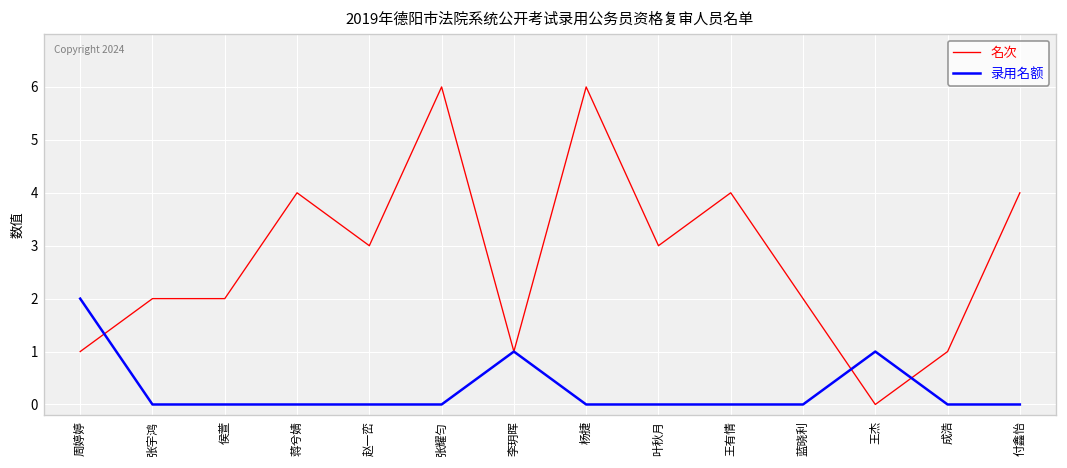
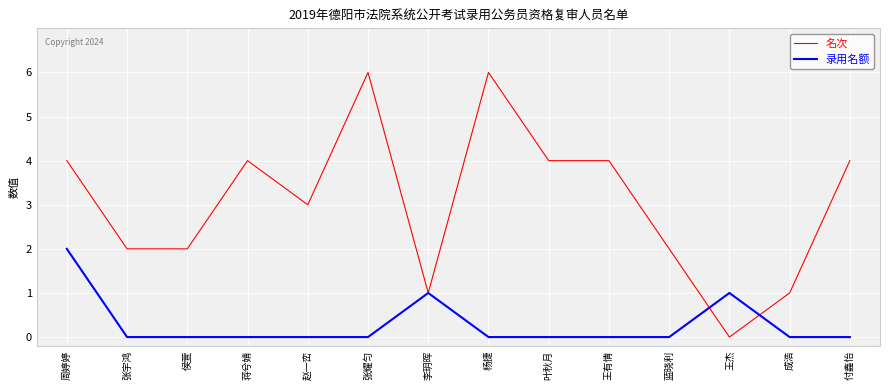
  {
    "名次": {
-     "周婷婷": 1,
+     "周婷婷": 4,
      "张宇鸿": 2,
      "侯萱": 2,
      "蒋兮婧": 4,
      "赵一峦": 3,
      "张耀匀": 6,
      "杨捷": 6,
-     "叶秋月": 3,
+     "叶秋月": 4,
      "王有情": 4,
      "蓝晓利": 2,
      "王杰": 0,
      "成浩": 1,
      "付鑫怡": 4
    },
    "录用名额": {
      "周婷婷": 2,
      "张宇鸿": 0,
      "侯萱": 0,
      "蒋兮婧": 0,
      "赵一峦": 0,
      "张耀匀": 0,
      "杨捷": 0,
      "叶秋月": 0,
      "王有情": 0,
      "蓝晓利": 0,
      "王杰": 1,
      "成浩": 0,
      "付鑫怡": 0
    }
  }
